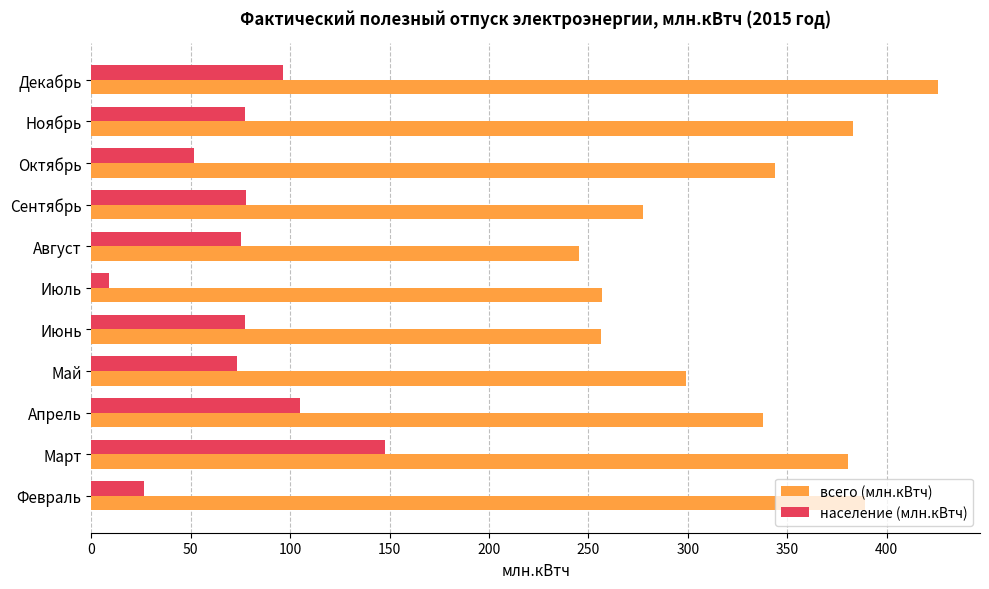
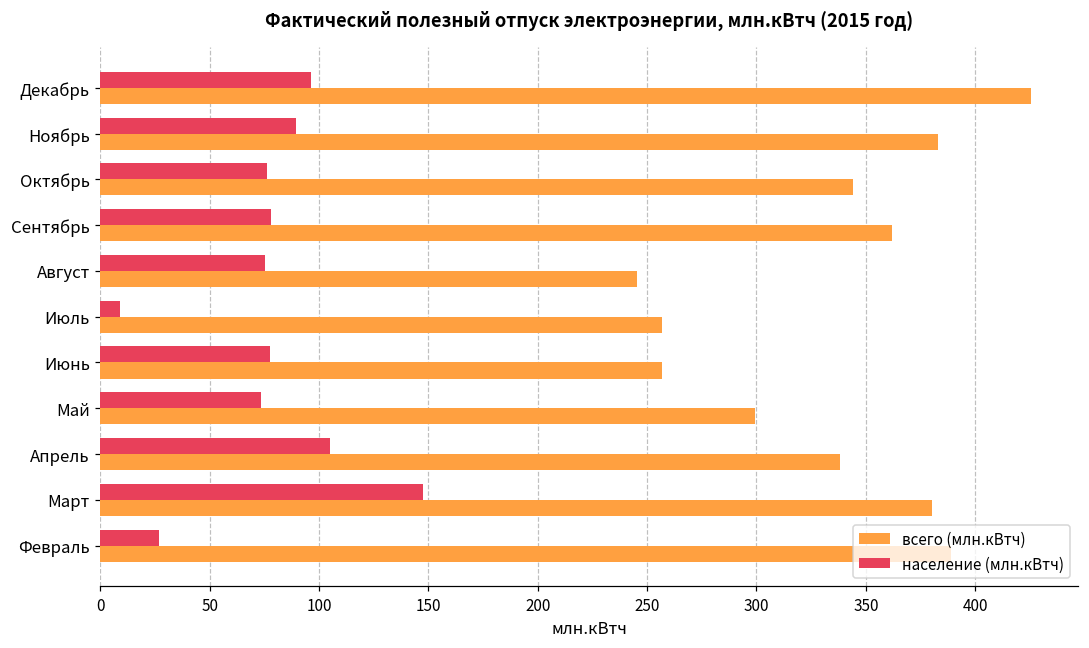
  {
    "всего (млн.кВтч)": {
      "Декабрь": 426,
      "Ноябрь": 383,
      "Октябрь": 344,
-     "Сентябрь": 277,
+     "Сентябрь": 362,
      "Август": 245,
      "Июль": 257,
      "Июнь": 257,
      "Май": 299,
      "Апрель": 338,
      "Март": 380
    },
    "население (млн.кВтч)": {
      "Декабрь": 96,
-     "Ноябрь": 78,
-     "Октябрь": 52,
+     "Ноябрь": 89,
+     "Октябрь": 76,
      "Сентябрь": 78,
      "Август": 75,
      "Июль": 9,
      "Июнь": 77,
      "Май": 73,
      "Апрель": 105,
      "Март": 148,
      "Февраль": 27
    }
  }
